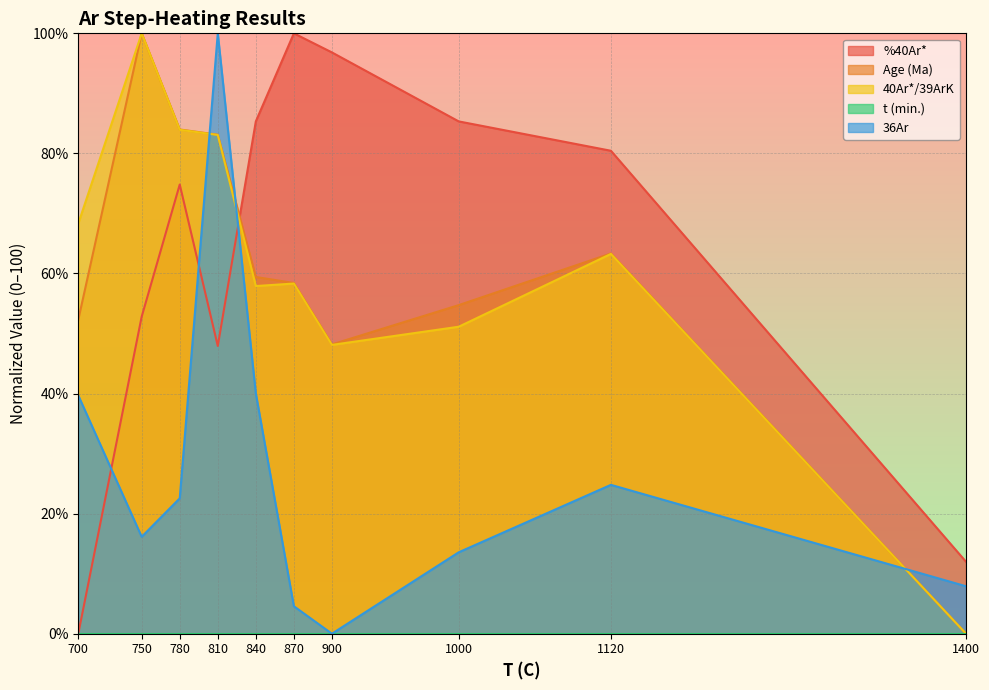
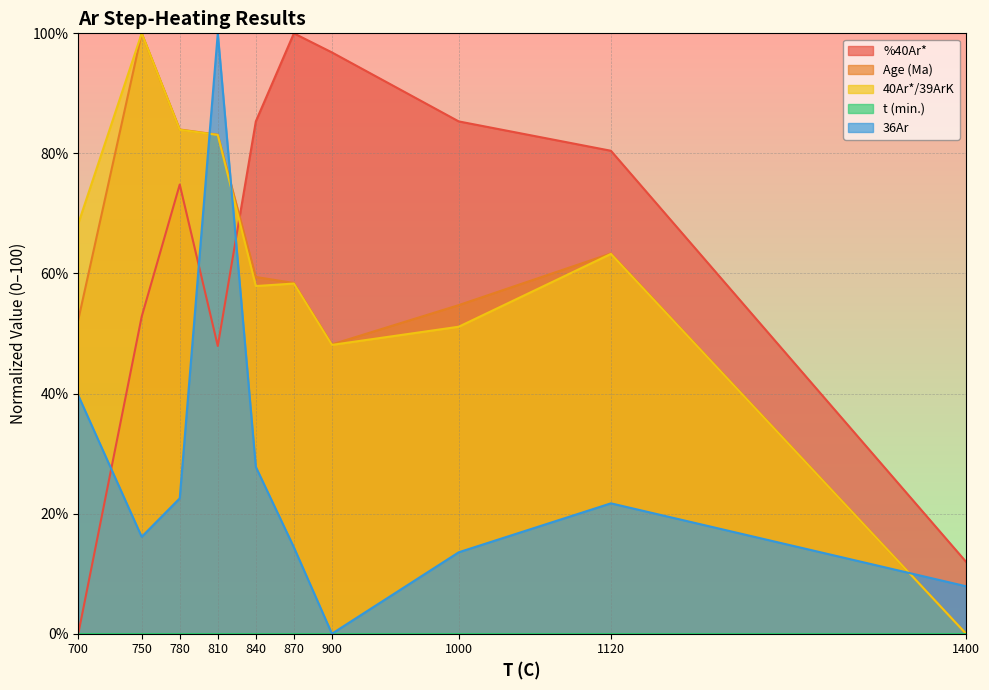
  {
    "40Ar*/39ArK": {
      "700": "68%",
      "840": "58%",
      "1000": "51%"
    },
    "t (min.)": {
      "750": "0%",
      "780": "0%",
      "810": "0%",
      "840": "0%",
      "870": "0%",
      "1000": "0%",
      "1120": "0%"
    },
    "36Ar": {
      "700": "40%",
      "750": "16%",
      "780": "23%",
      "810": "100%",
-     "840": "40%",
-     "870": "5%",
+     "840": "28%",
+     "870": "14%",
      "1000": "14%",
-     "1120": "25%",
+     "1120": "22%",
      "1400": "8%"
    }
  }
